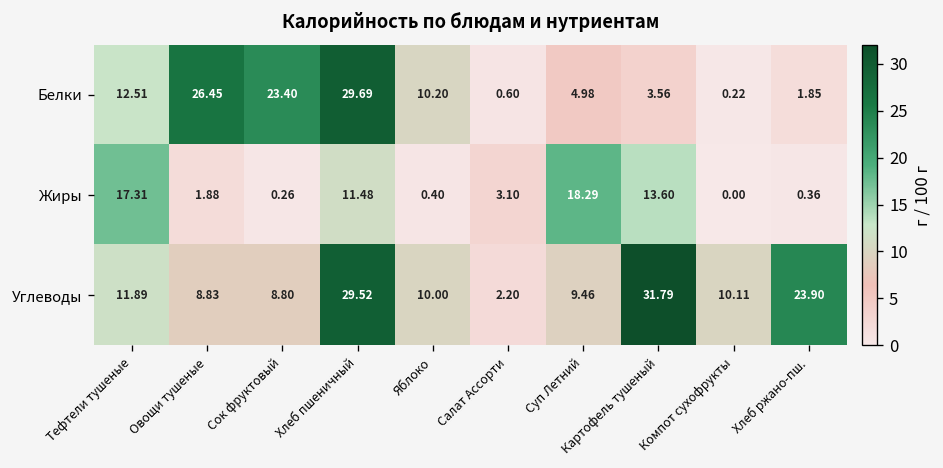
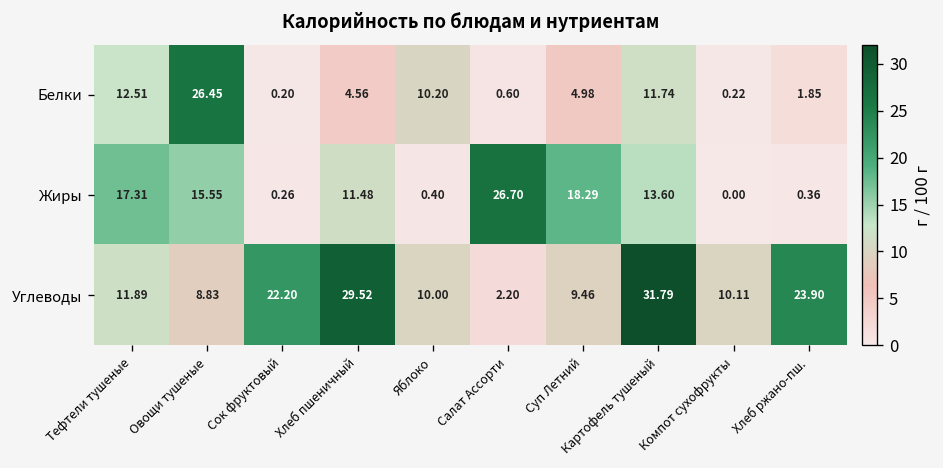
  {
    "Белки": {
      "Тефтели тушеные": 12.51,
      "Овощи тушеные": 26.45,
-     "Сок фруктовый": 23.40,
-     "Хлеб пшеничный": 29.69,
+     "Сок фруктовый": 0.20,
+     "Хлеб пшеничный": 4.56,
      "Яблоко": 10.20,
      "Салат Ассорти": 0.60,
      "Суп Летний": 4.98,
-     "Картофель тушеный": 3.56,
+     "Картофель тушеный": 11.74,
      "Компот сухофрукты": 0.22,
      "Хлеб ржано-пш.": 1.85
    },
    "Жиры": {
      "Тефтели тушеные": 17.31,
-     "Овощи тушеные": 1.88,
+     "Овощи тушеные": 15.55,
      "Сок фруктовый": 0.26,
      "Хлеб пшеничный": 11.48,
      "Яблоко": 0.40,
-     "Салат Ассорти": 3.10,
+     "Салат Ассорти": 26.70,
      "Суп Летний": 18.29,
      "Картофель тушеный": 13.60,
      "Компот сухофрукты": 0.00,
      "Хлеб ржано-пш.": 0.36
    },
    "Углеводы": {
      "Тефтели тушеные": 11.89,
      "Овощи тушеные": 8.83,
-     "Сок фруктовый": 8.80,
+     "Сок фруктовый": 22.20,
      "Хлеб пшеничный": 29.52,
      "Яблоко": 10.00,
      "Салат Ассорти": 2.20,
      "Суп Летний": 9.46,
      "Картофель тушеный": 31.79,
      "Компот сухофрукты": 10.11,
      "Хлеб ржано-пш.": 23.90
    }
  }
